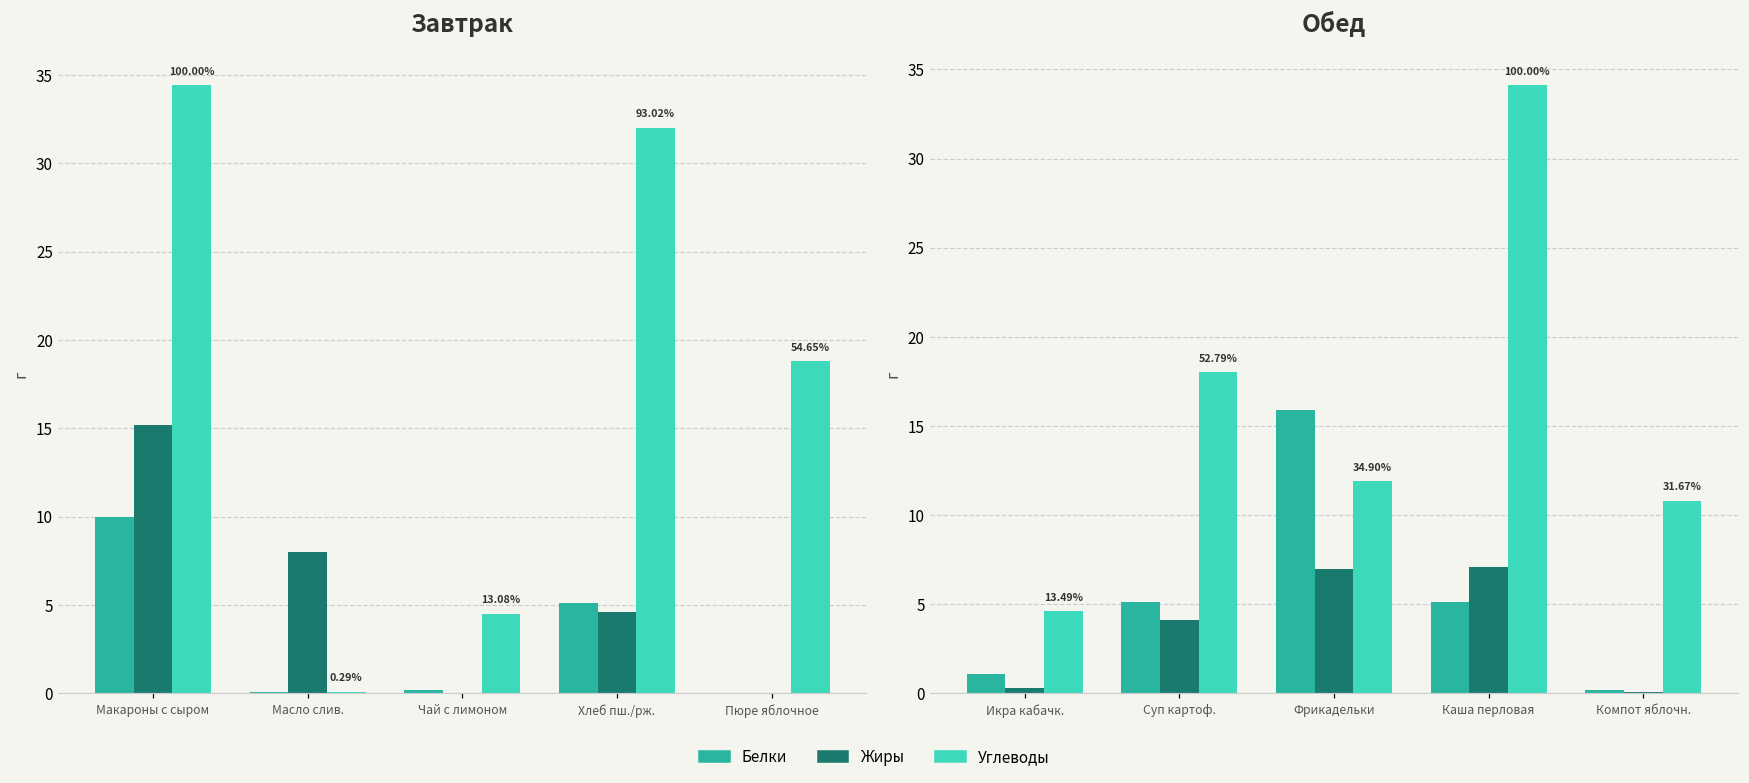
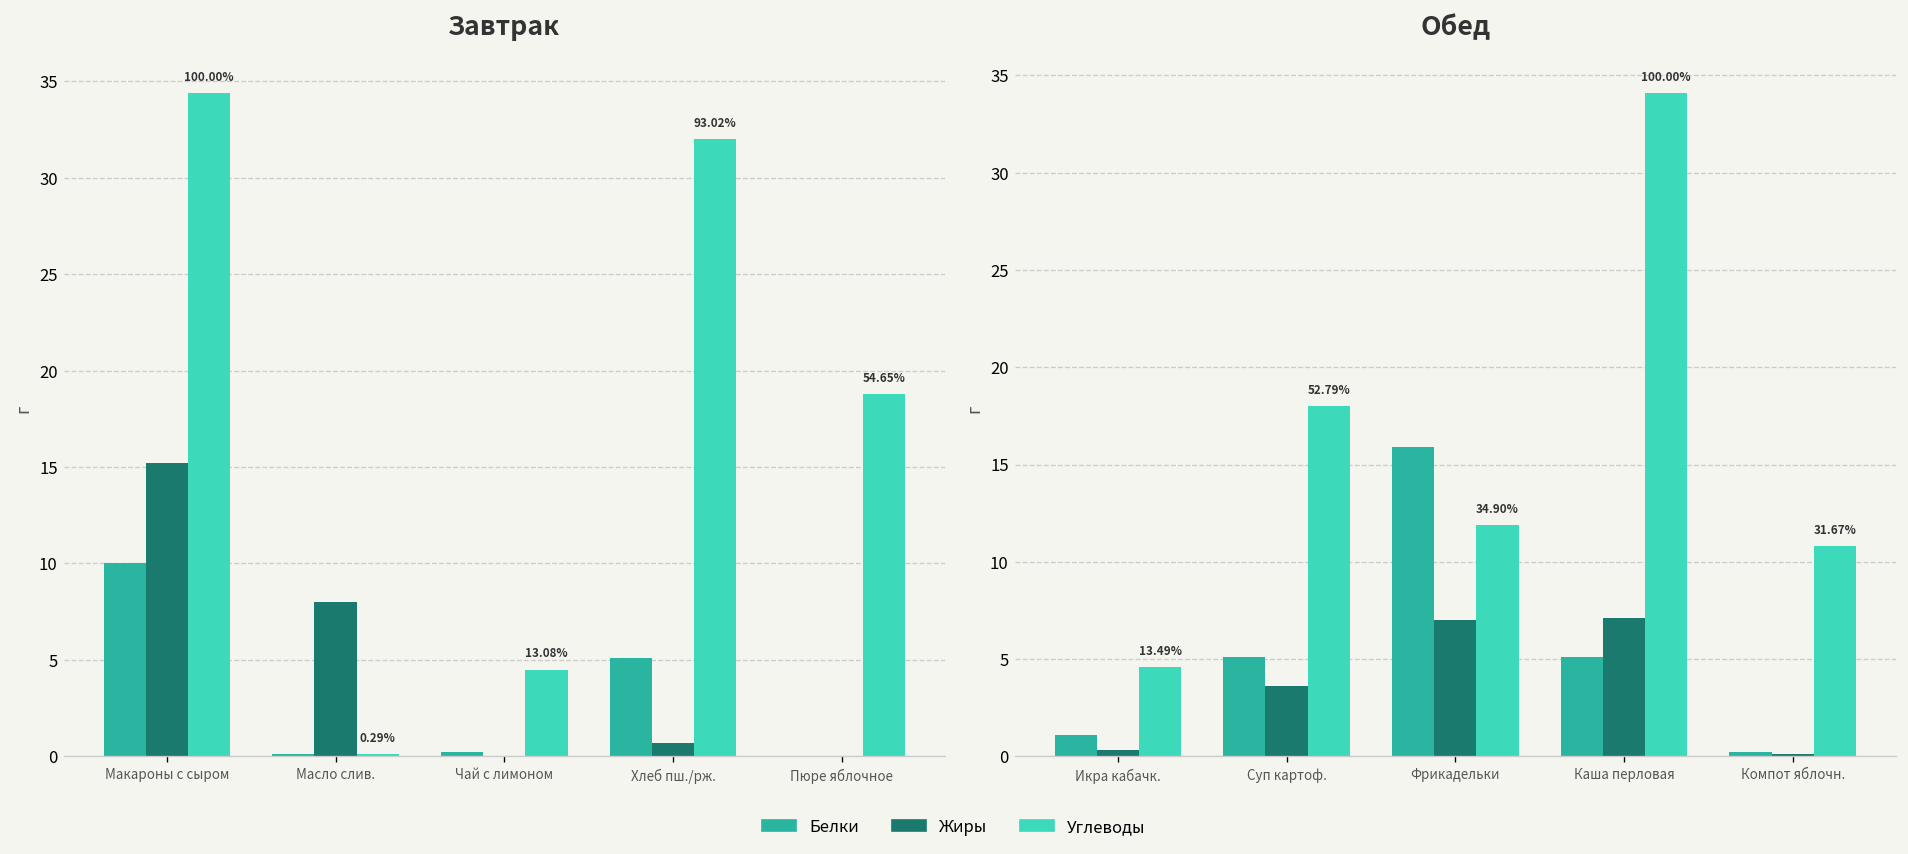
  {
    "Завтрак": {
      "Жиры": {
        "Макароны с сыром": 15.2,
        "Масло слив.": 8.0,
        "Чай с лимоном": 0.0,
-       "Хлеб пш./рж.": 4.6,
+       "Хлеб пш./рж.": 0.7,
        "Пюре яблочное": 0.0
      }
    },
    "Обед": {
      "Жиры": {
        "Икра кабачк.": 0.3,
-       "Суп картоф.": 4.1,
+       "Суп картоф.": 3.6,
        "Фрикадельки": 7.0,
        "Каша перловая": 7.1
      }
    }
  }
